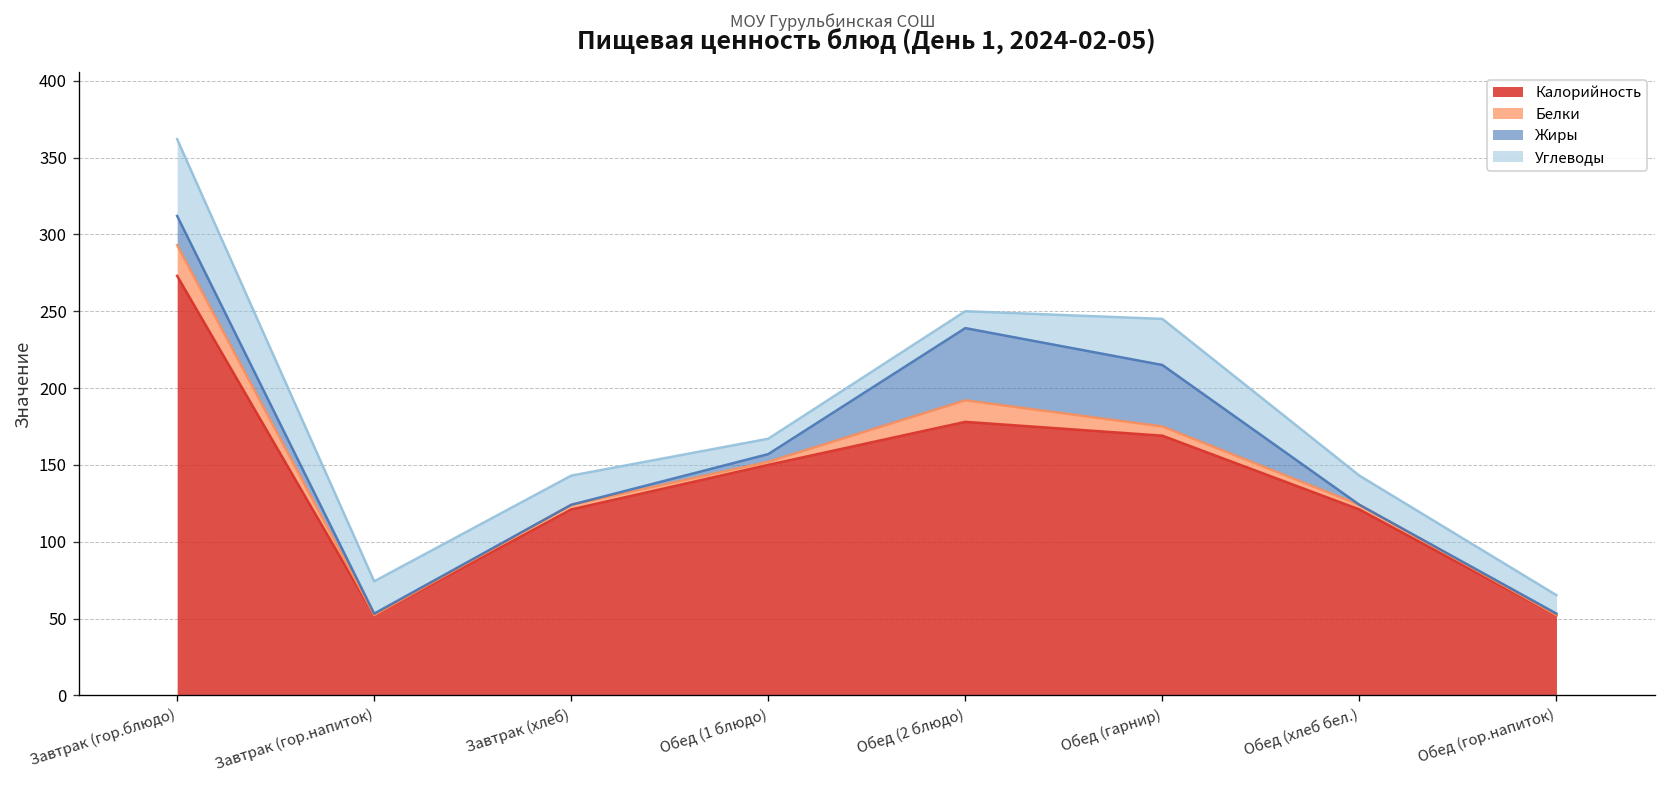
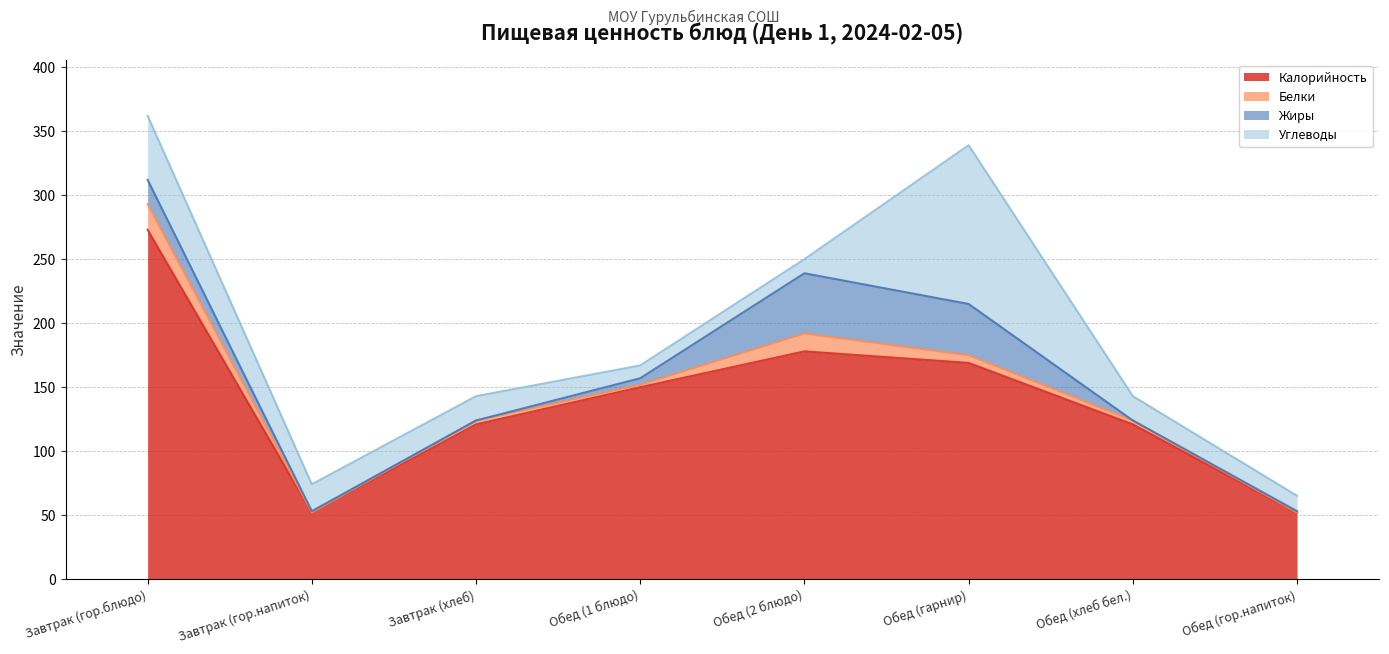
  {
    "Калорийность": {
      "Завтрак (гор.блюдо)": 273,
      "Завтрак (хлеб)": 121,
      "Обед (2 блюдо)": 178,
      "Обед (гарнир)": 169,
      "Обед (хлеб бел.)": 121
    },
    "Белки": {
      "Завтрак (гор.блюдо)": 20,
      "Обед (2 блюдо)": 14,
      "Обед (гарнир)": 6
    },
    "Жиры": {
      "Завтрак (гор.блюдо)": 19,
      "Обед (1 блюдо)": 5,
      "Обед (2 блюдо)": 47,
      "Обед (гарнир)": 40
    },
    "Углеводы": {
      "Завтрак (гор.блюдо)": 50,
      "Завтрак (гор.напиток)": 21,
      "Завтрак (хлеб)": 19,
      "Обед (1 блюдо)": 10,
      "Обед (2 блюдо)": 11,
-     "Обед (гарнир)": 30,
+     "Обед (гарнир)": 124,
      "Обед (хлеб бел.)": 19,
      "Обед (гор.напиток)": 12
    }
  }
